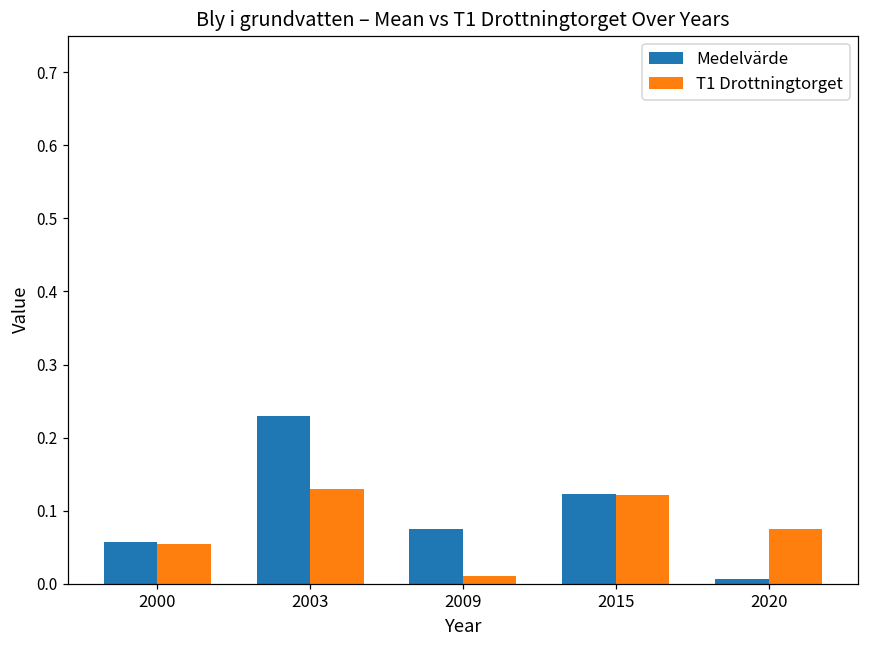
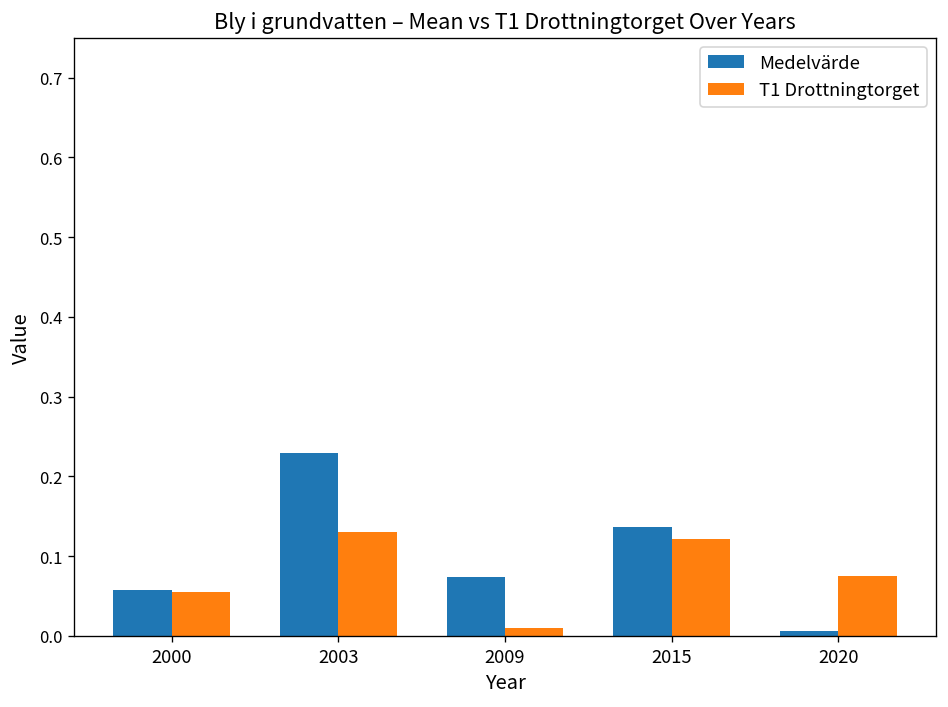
  {
    "Medelvärde": {
      "2000": 0.06,
      "2003": 0.23,
      "2009": 0.07,
-     "2015": 0.12,
+     "2015": 0.14,
      "2020": 0.01
    },
    "T1 Drottningtorget": {
      "2000": 0.06,
      "2003": 0.13,
      "2009": 0.01,
      "2015": 0.12,
      "2020": 0.08
    }
  }
